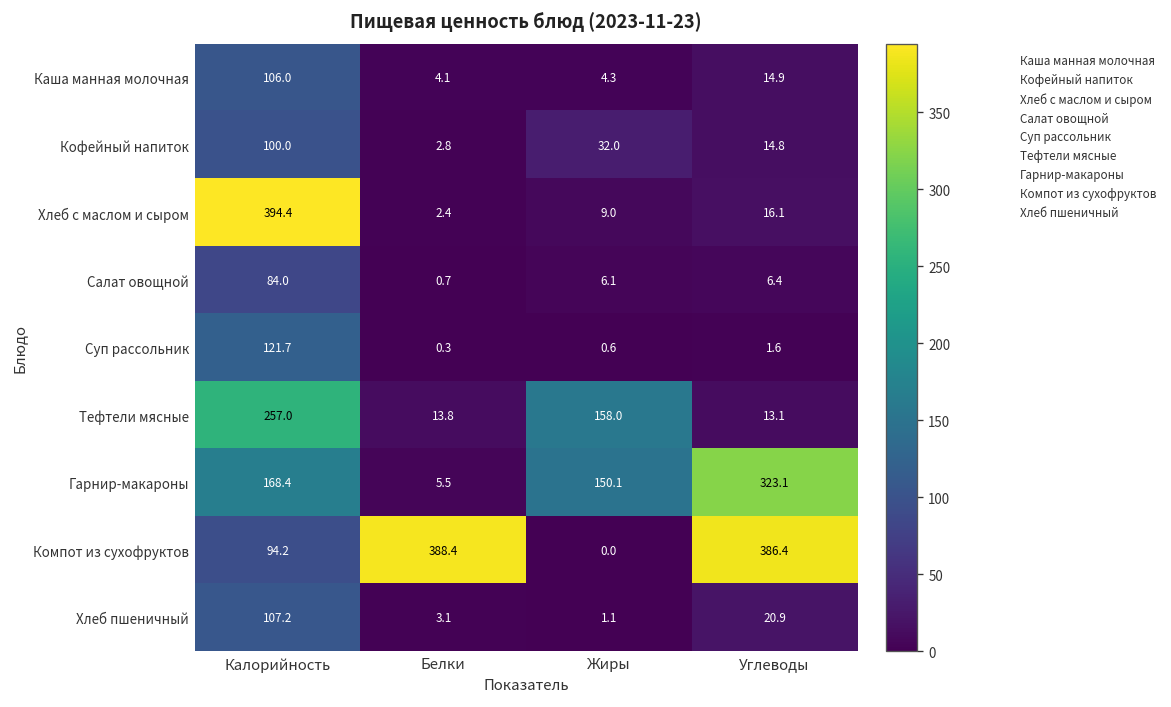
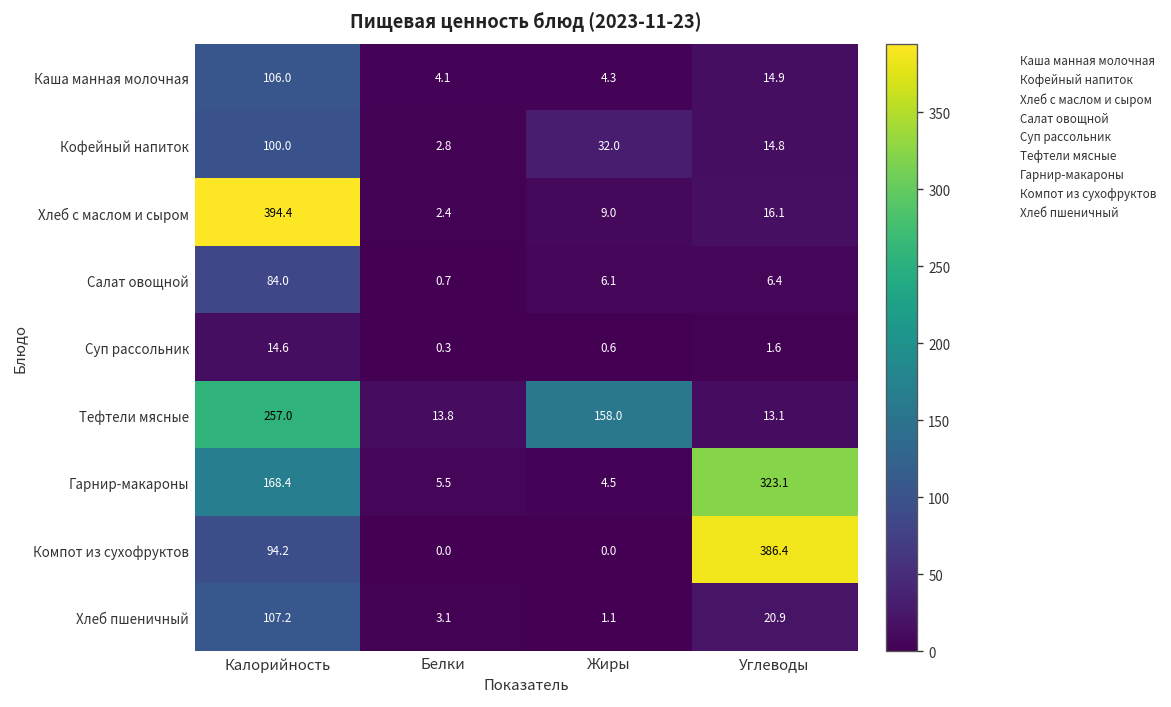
  {
    "Каша манная молочная": {
      "Калорийность": 106.0,
      "Белки": 4.1,
      "Жиры": 4.3,
      "Углеводы": 14.9
    },
    "Кофейный напиток": {
      "Калорийность": 100.0,
      "Белки": 2.8,
      "Жиры": 32.0,
      "Углеводы": 14.8
    },
    "Хлеб с маслом и сыром": {
      "Калорийность": 394.4,
      "Белки": 2.4,
      "Жиры": 9.0,
      "Углеводы": 16.1
    },
    "Салат овощной": {
      "Калорийность": 84.0,
      "Белки": 0.7,
      "Жиры": 6.1,
      "Углеводы": 6.4
    },
    "Суп рассольник": {
-     "Калорийность": 121.7,
+     "Калорийность": 14.6,
      "Белки": 0.3,
      "Жиры": 0.6,
      "Углеводы": 1.6
    },
    "Тефтели мясные": {
      "Калорийность": 257.0,
      "Белки": 13.8,
      "Жиры": 158.0,
      "Углеводы": 13.1
    },
    "Гарнир-макароны": {
      "Калорийность": 168.4,
      "Белки": 5.5,
-     "Жиры": 150.1,
+     "Жиры": 4.5,
      "Углеводы": 323.1
    },
    "Компот из сухофруктов": {
      "Калорийность": 94.2,
-     "Белки": 388.4,
+     "Белки": 0.0,
      "Жиры": 0.0,
      "Углеводы": 386.4
    },
    "Хлеб пшеничный": {
      "Калорийность": 107.2,
      "Белки": 3.1,
      "Жиры": 1.1,
      "Углеводы": 20.9
    }
  }
